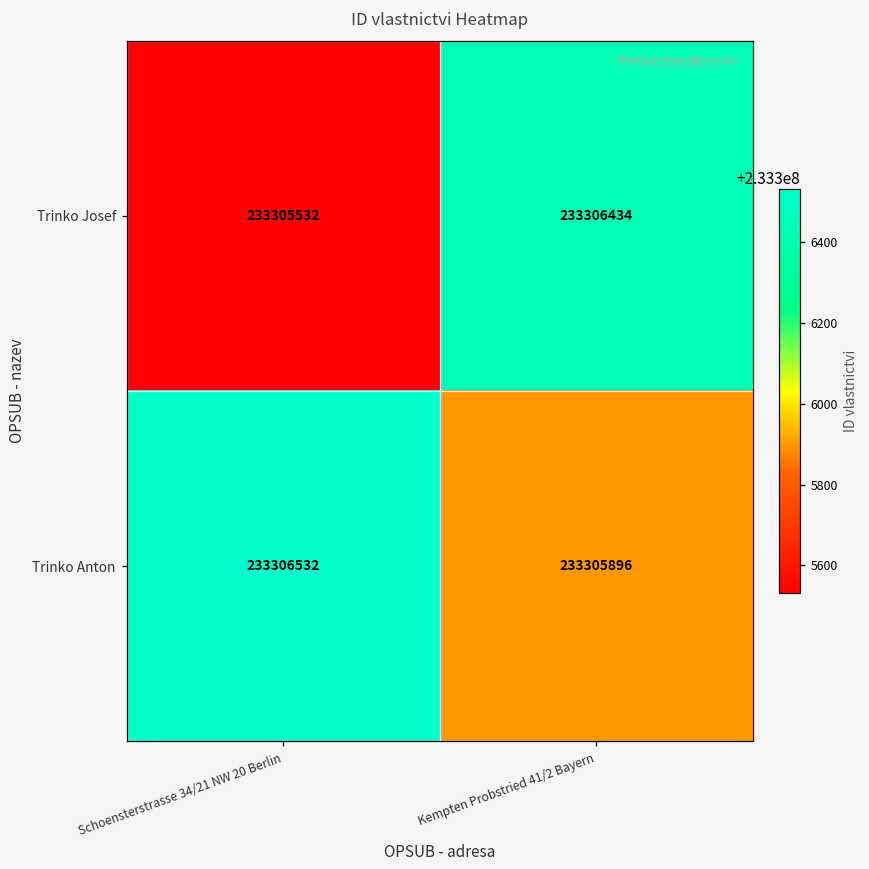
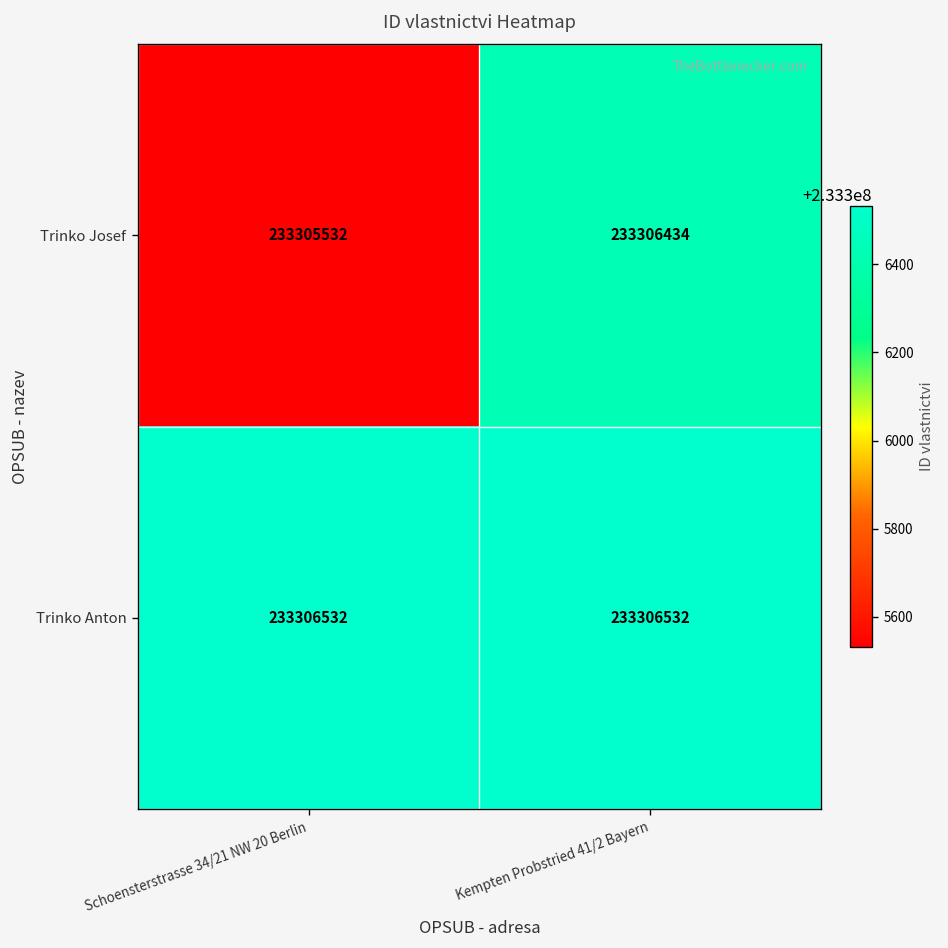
  {
    "Trinko Josef": {
      "Schoensterstrasse 34/21 NW 20 Berlin": 233305532
    },
    "Trinko Anton": {
      "Schoensterstrasse 34/21 NW 20 Berlin": 233306532,
-     "Kempten Probstried 41/2 Bayern": 233305896
+     "Kempten Probstried 41/2 Bayern": 233306532
    }
  }
